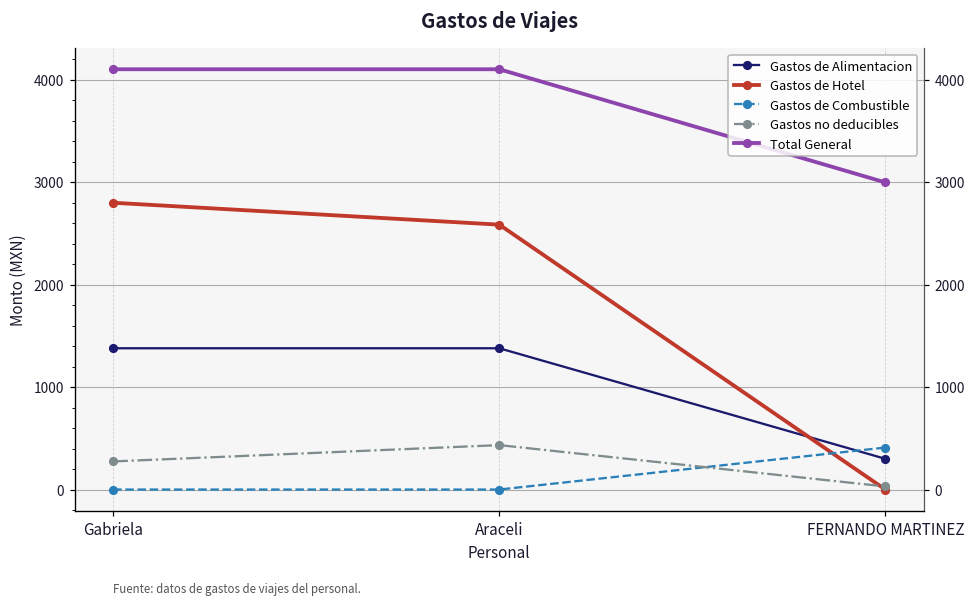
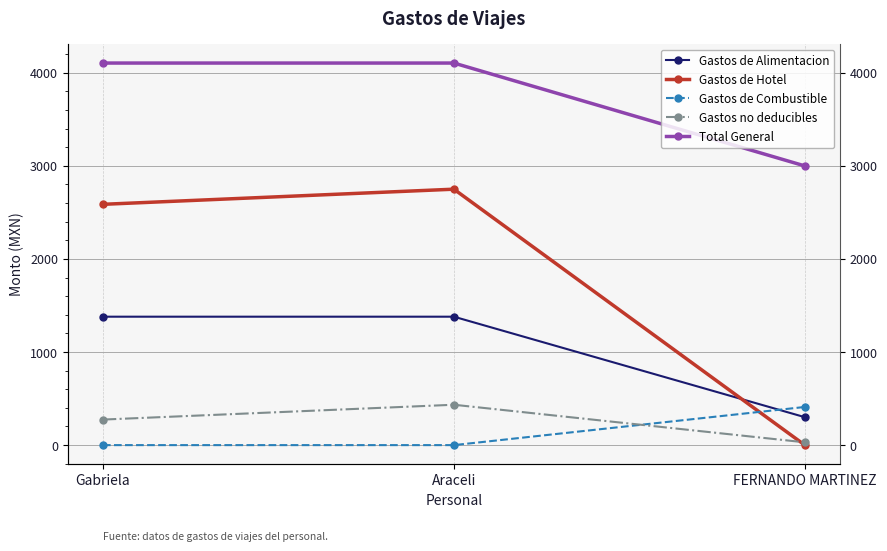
  {
    "Gastos de Alimentacion": {
      "Gabriela": 1400,
      "Araceli": 1400,
      "FERNANDO MARTINEZ": 300
    },
    "Gastos de Hotel": {
-     "Gabriela": 2800,
-     "Araceli": 2600,
+     "Gabriela": 2600,
+     "Araceli": 2700,
      "FERNANDO MARTINEZ": 0
    },
    "Gastos de Combustible": {
      "Gabriela": 0,
      "Araceli": 0,
      "FERNANDO MARTINEZ": 400
    },
    "Gastos no deducibles": {
      "Gabriela": 300,
      "Araceli": 400,
      "FERNANDO MARTINEZ": 0
    },
    "Total General": {
      "Gabriela": 4100,
      "Araceli": 4100,
      "FERNANDO MARTINEZ": 3000
    }
  }
